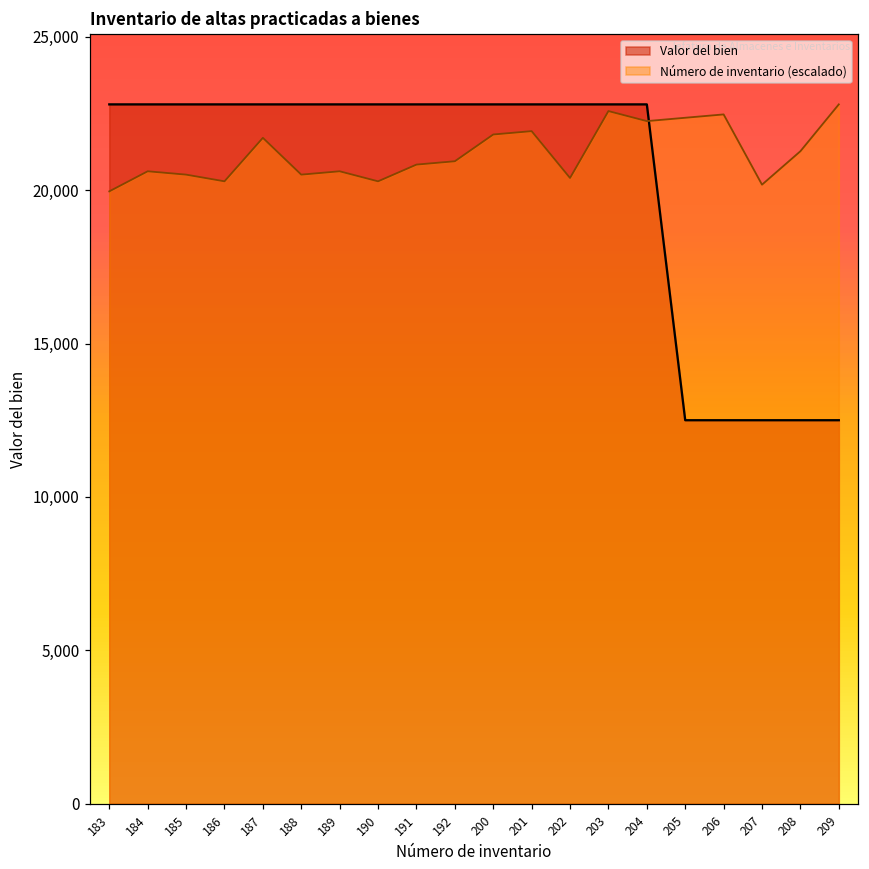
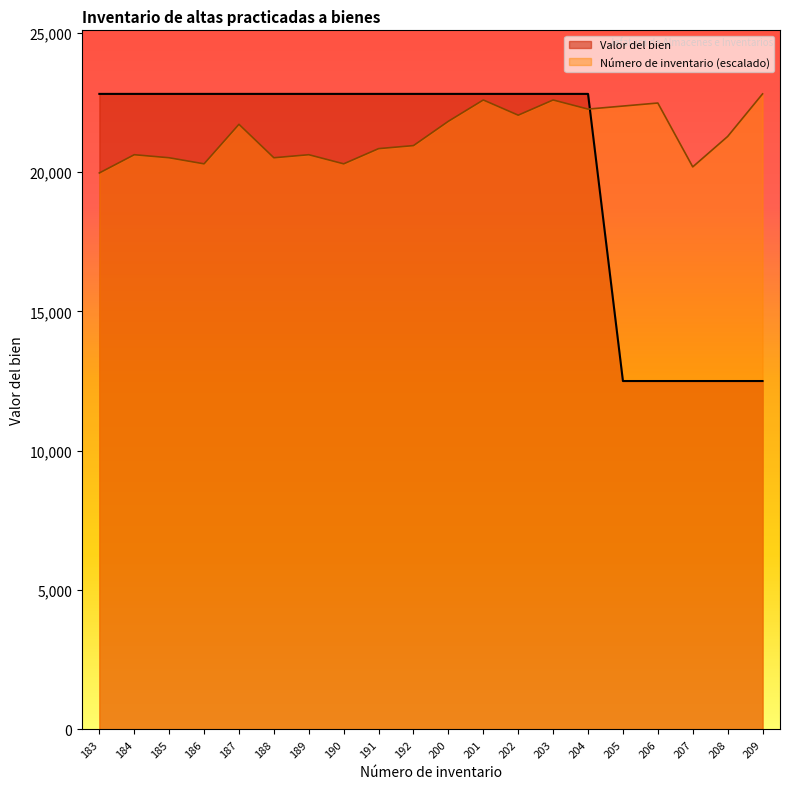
  {
    "Valor del bien": {
      "183": "22,800",
      "184": "22,800",
      "185": "22,800",
      "186": "22,800",
      "187": "22,800",
      "188": "22,800",
      "189": "22,800",
      "190": "22,800",
      "191": "22,800",
      "192": "22,800",
      "200": "22,800",
      "201": "22,800",
      "202": "22,800",
      "203": "22,800",
      "204": "22,800",
      "205": "12,500",
      "206": "12,500",
      "207": "12,500",
      "208": "12,500",
      "209": "12,500"
    },
    "Número de inventario (escalado)": {
      "183": "20,000",
      "184": "20,600",
      "185": "20,500",
      "186": "20,300",
      "187": "21,700",
      "188": "20,500",
      "189": "20,600",
      "190": "20,300",
      "191": "20,800",
      "192": "20,900",
      "200": "21,800",
-     "201": "21,900",
-     "202": "20,400",
+     "201": "22,600",
+     "202": "22,000",
      "203": "22,600",
      "204": "22,300",
      "205": "22,400",
      "206": "22,500",
      "207": "20,200",
      "208": "21,300",
      "209": "22,800"
    }
  }
